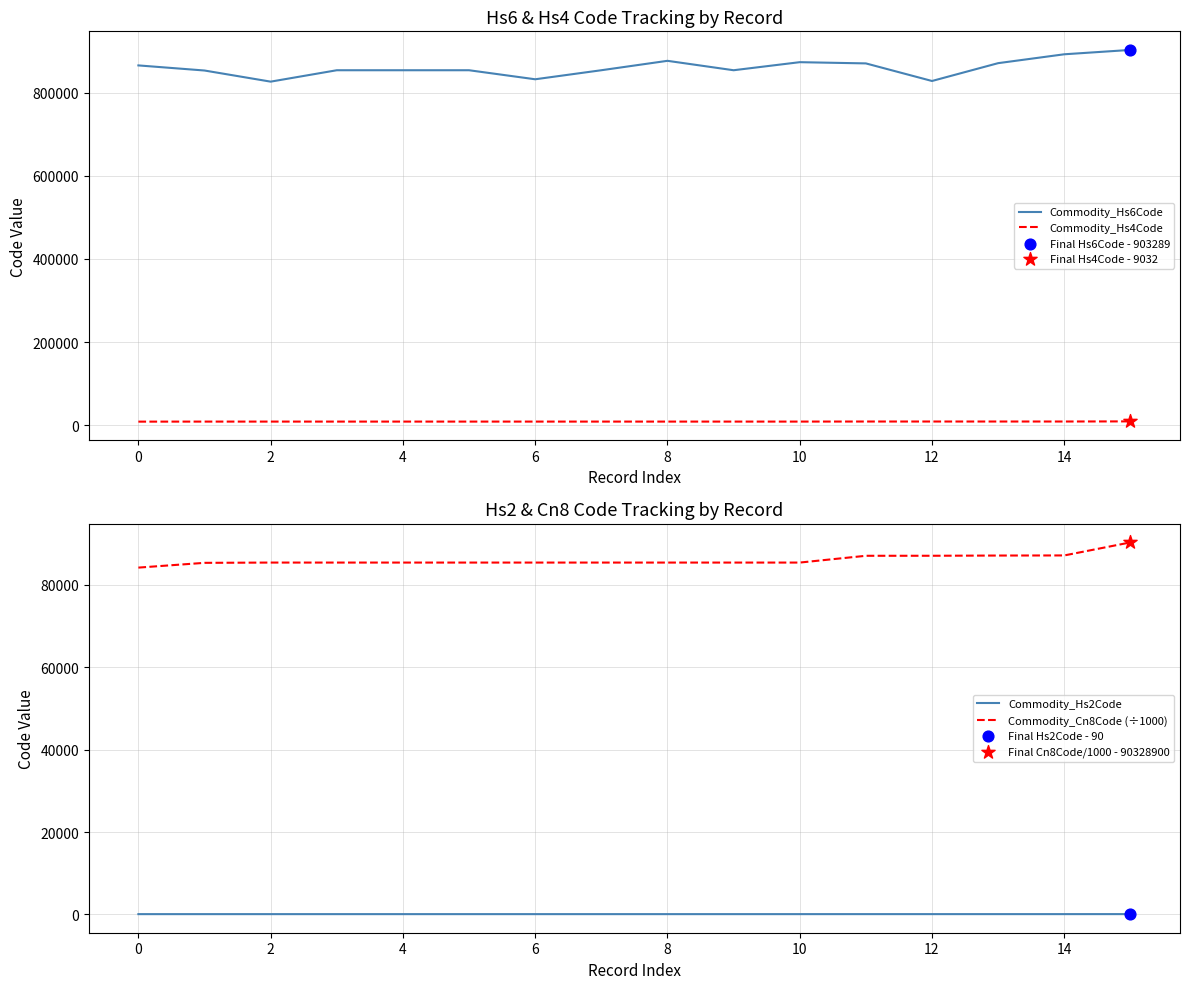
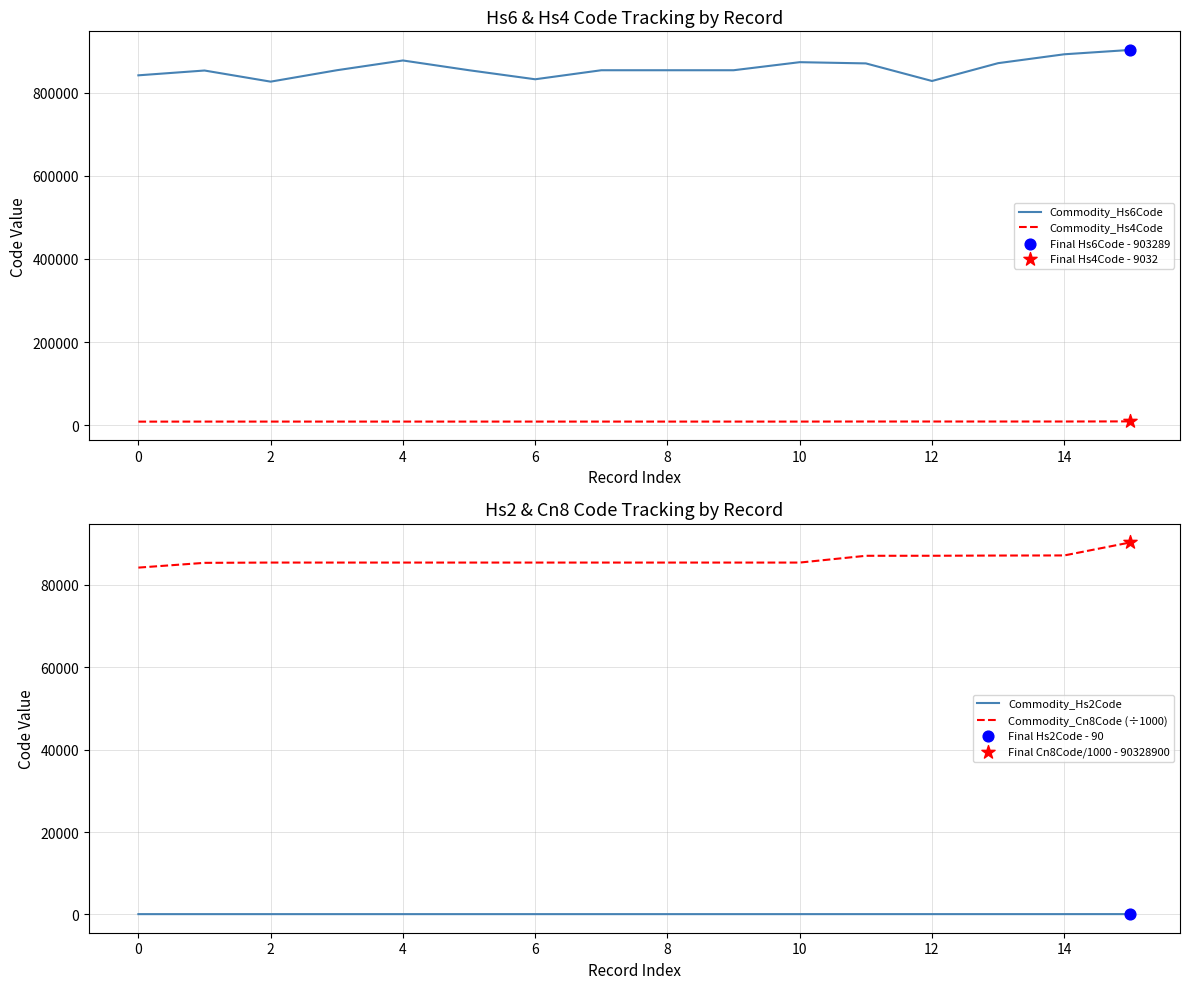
  {
    "Hs6 & Hs4 Code Tracking by Record": {
      "Commodity_Hs6Code": {
-       "0": 870000,
+       "0": 840000,
        "2": 830000,
-       "4": 850000,
+       "4": 880000,
        "6": 830000,
-       "8": 880000,
+       "8": 850000,
        "10": 870000,
        "12": 830000,
        "14": 890000
      }
    },
    "Hs2 & Cn8 Code Tracking by Record": {
      "Commodity_Hs2Code": {
        "0": 0,
        "2": 0,
        "4": 0,
        "6": 0,
        "8": 0,
        "10": 0,
        "12": 0,
        "14": 0
      }
    }
  }
